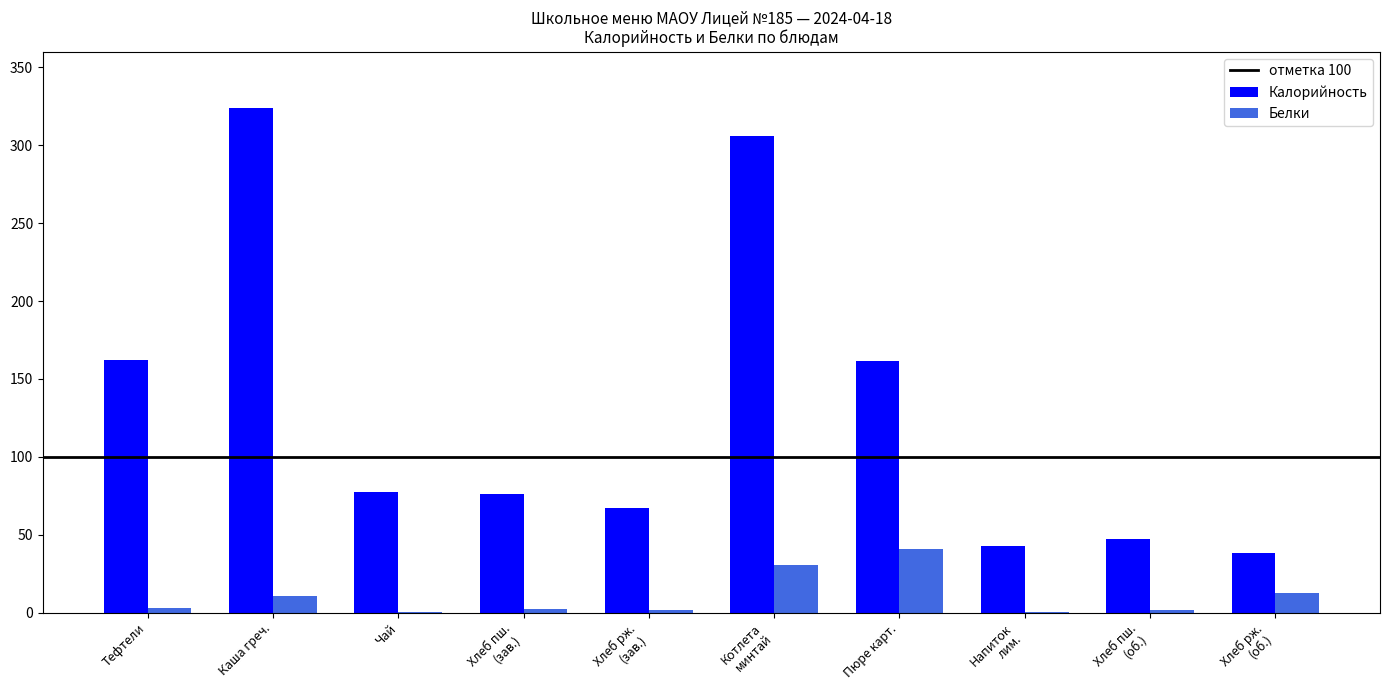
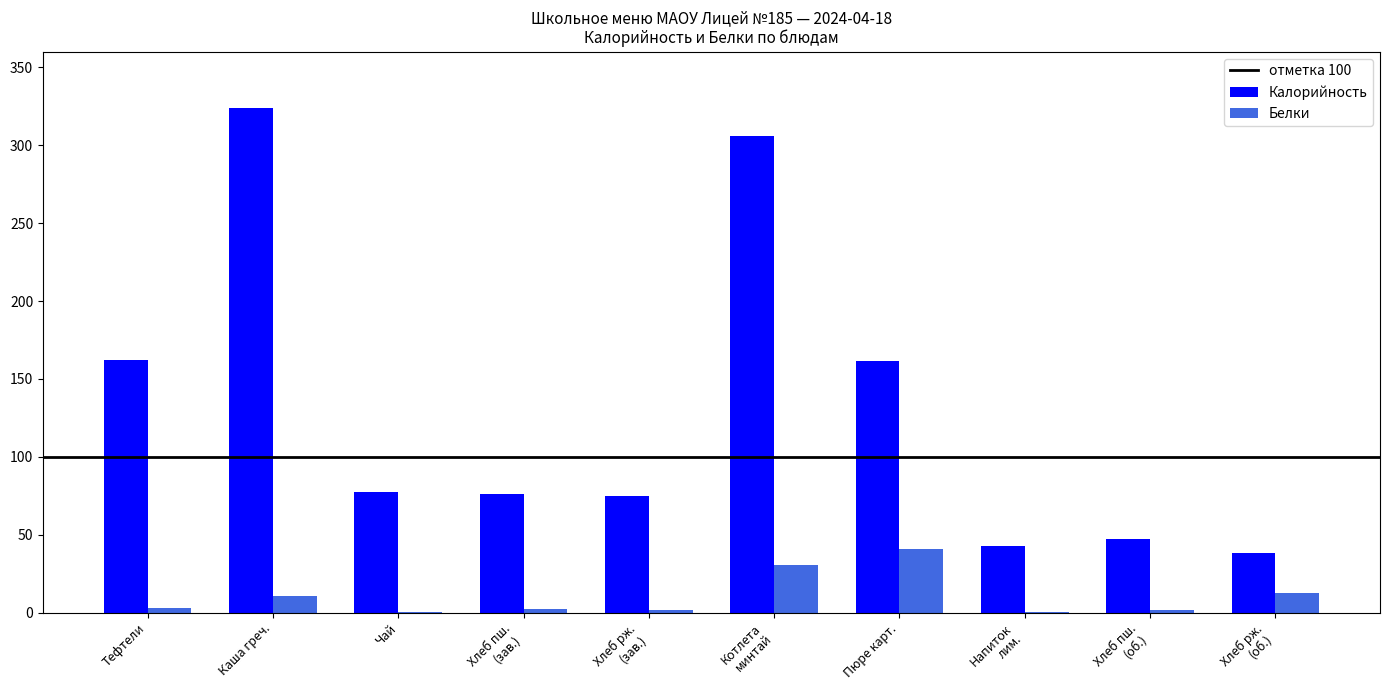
  {
    "Калорийность": {
      "Тефтели": 162,
      "Каша греч.": 324,
      "Чай": 78,
      "Хлеб пш. (зав.)": 76,
-     "Хлеб рж. (зав.)": 67,
+     "Хлеб рж. (зав.)": 75,
      "Котлета минтай": 306,
      "Пюре карт.": 161,
      "Напиток лим.": 43,
      "Хлеб пш. (об.)": 47,
      "Хлеб рж. (об.)": 38
    },
    "Белки": {
      "Тефтели": 3,
      "Каша греч.": 11,
      "Хлеб пш. (зав.)": 2,
      "Котлета минтай": 30,
      "Пюре карт.": 41,
      "Хлеб рж. (об.)": 12
    }
  }
